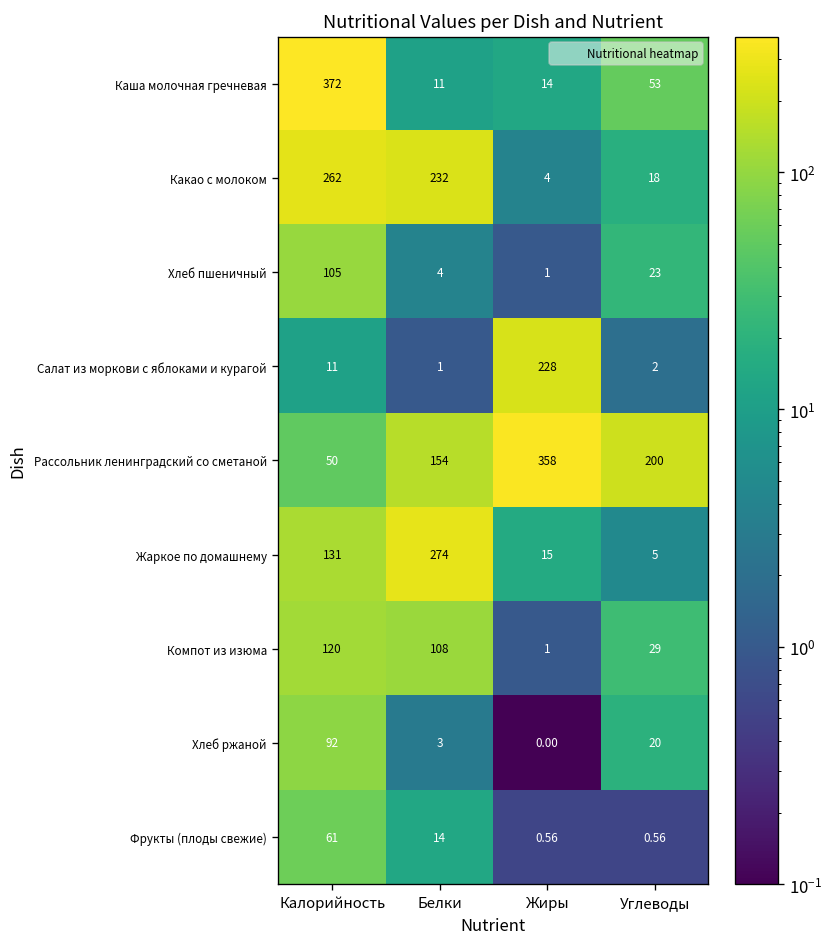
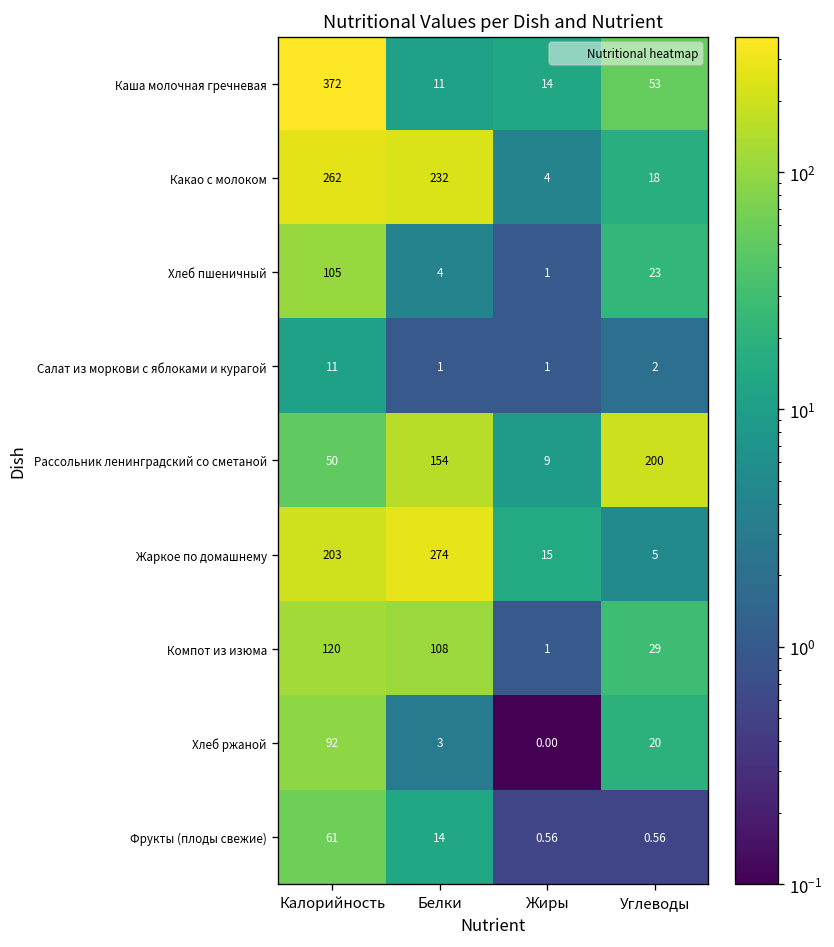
  {
    "Каша молочная гречневая": {
      "Калорийность": 372,
      "Белки": 11,
      "Жиры": 14,
      "Углеводы": 53
    },
    "Какао с молоком": {
      "Калорийность": 262,
      "Белки": 232,
      "Жиры": 4,
      "Углеводы": 18
    },
    "Хлеб пшеничный": {
      "Калорийность": 105,
      "Белки": 4,
      "Жиры": 1,
      "Углеводы": 23
    },
    "Салат из моркови с яблоками и курагой": {
      "Калорийность": 11,
      "Белки": 1,
-     "Жиры": 228,
+     "Жиры": 1,
      "Углеводы": 2
    },
    "Рассольник ленинградский со сметаной": {
      "Калорийность": 50,
      "Белки": 154,
-     "Жиры": 358,
+     "Жиры": 9,
      "Углеводы": 200
    },
    "Жаркое по домашнему": {
-     "Калорийность": 131,
+     "Калорийность": 203,
      "Белки": 274,
      "Жиры": 15,
      "Углеводы": 5
    },
    "Компот из изюма": {
      "Калорийность": 120,
      "Белки": 108,
      "Жиры": 1,
      "Углеводы": 29
    },
    "Хлеб ржаной": {
      "Калорийность": 92,
      "Белки": 3,
      "Жиры": 0.00,
      "Углеводы": 20
    },
    "Фрукты (плоды свежие)": {
      "Калорийность": 61,
      "Белки": 14,
      "Жиры": 0.56,
      "Углеводы": 0.56
    }
  }
